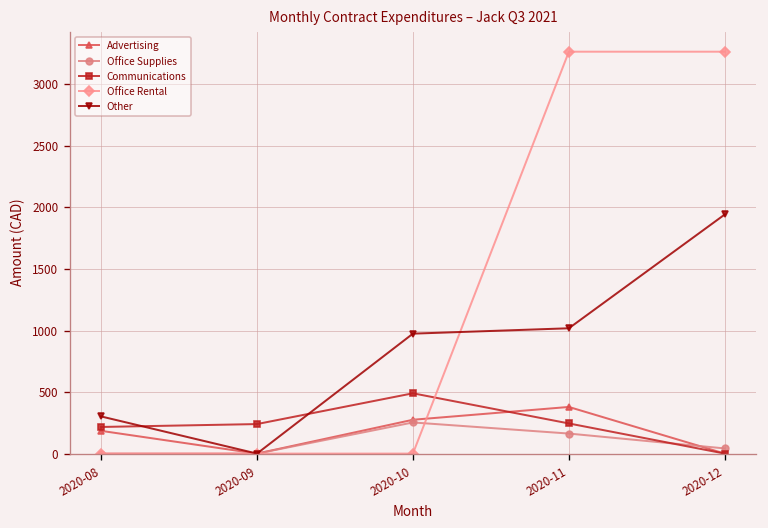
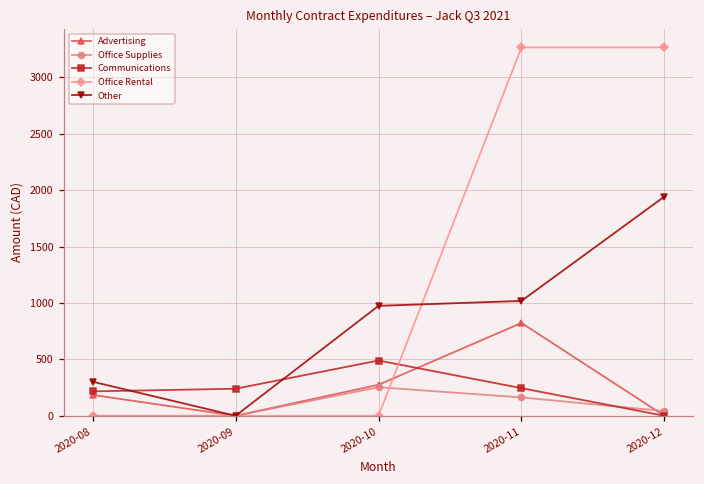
  {
    "Advertising": {
      "2020-08": 190,
-     "2020-11": 380
+     "2020-11": 820
    }
  }
